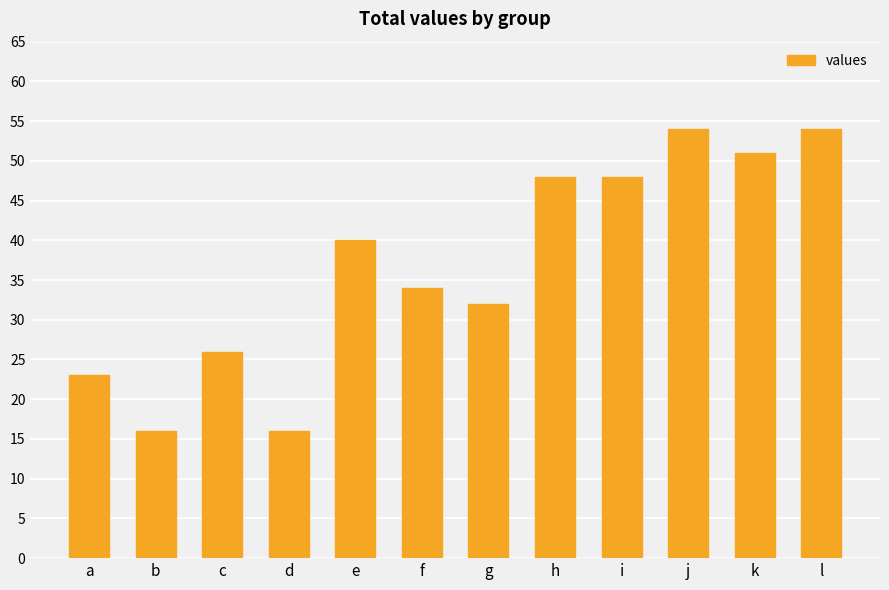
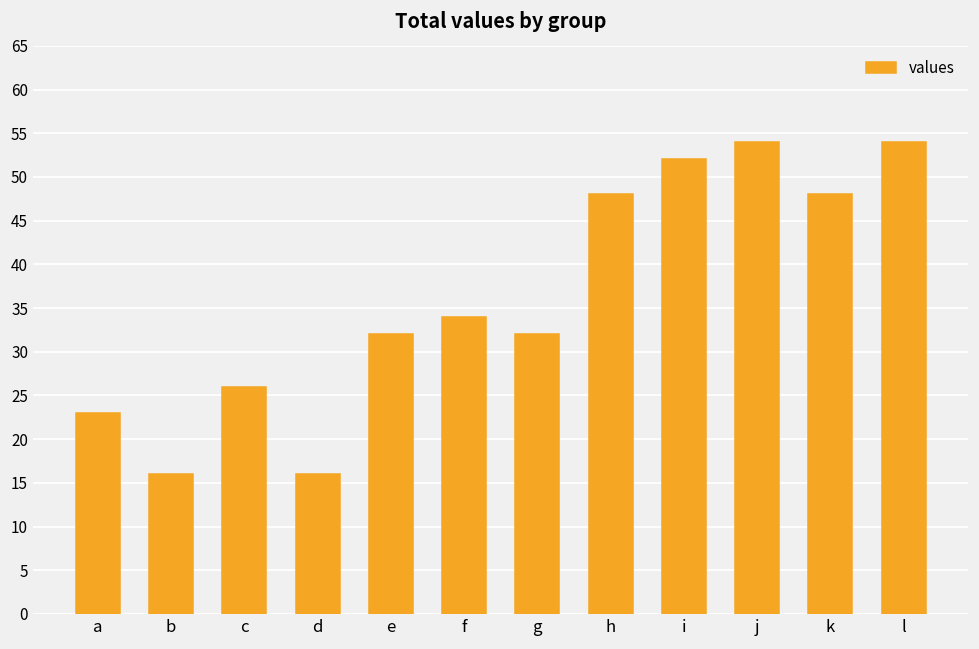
  {
    "a": 23,
    "b": 16,
    "c": 26,
    "d": 16,
-   "e": 40,
+   "e": 32,
    "f": 34,
    "g": 32,
    "h": 48,
-   "i": 48,
+   "i": 52,
    "j": 54,
-   "k": 51,
+   "k": 48,
    "l": 54
  }
